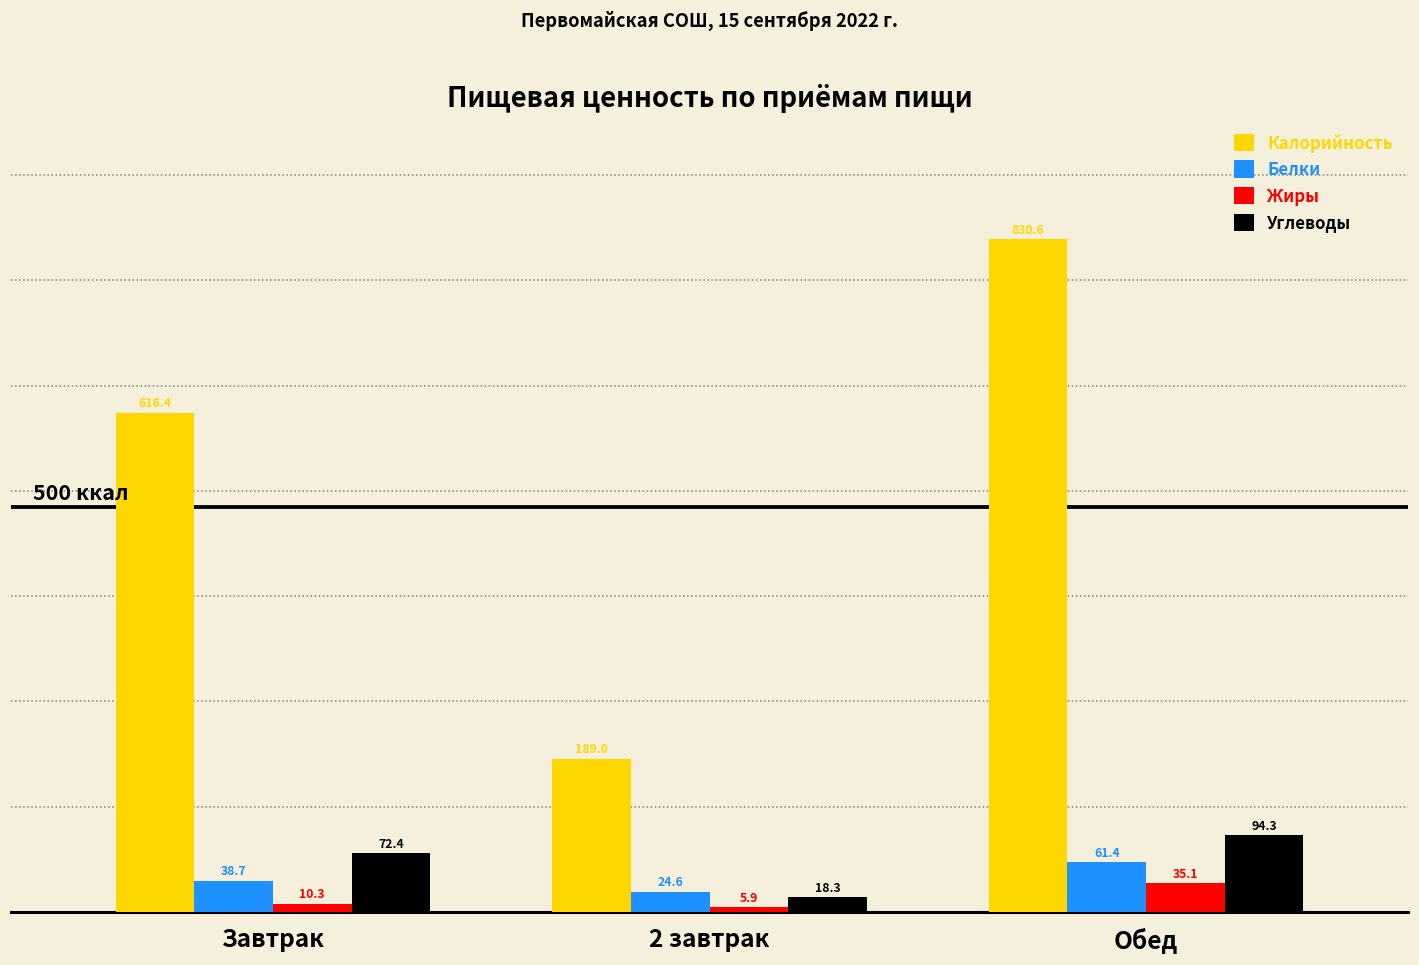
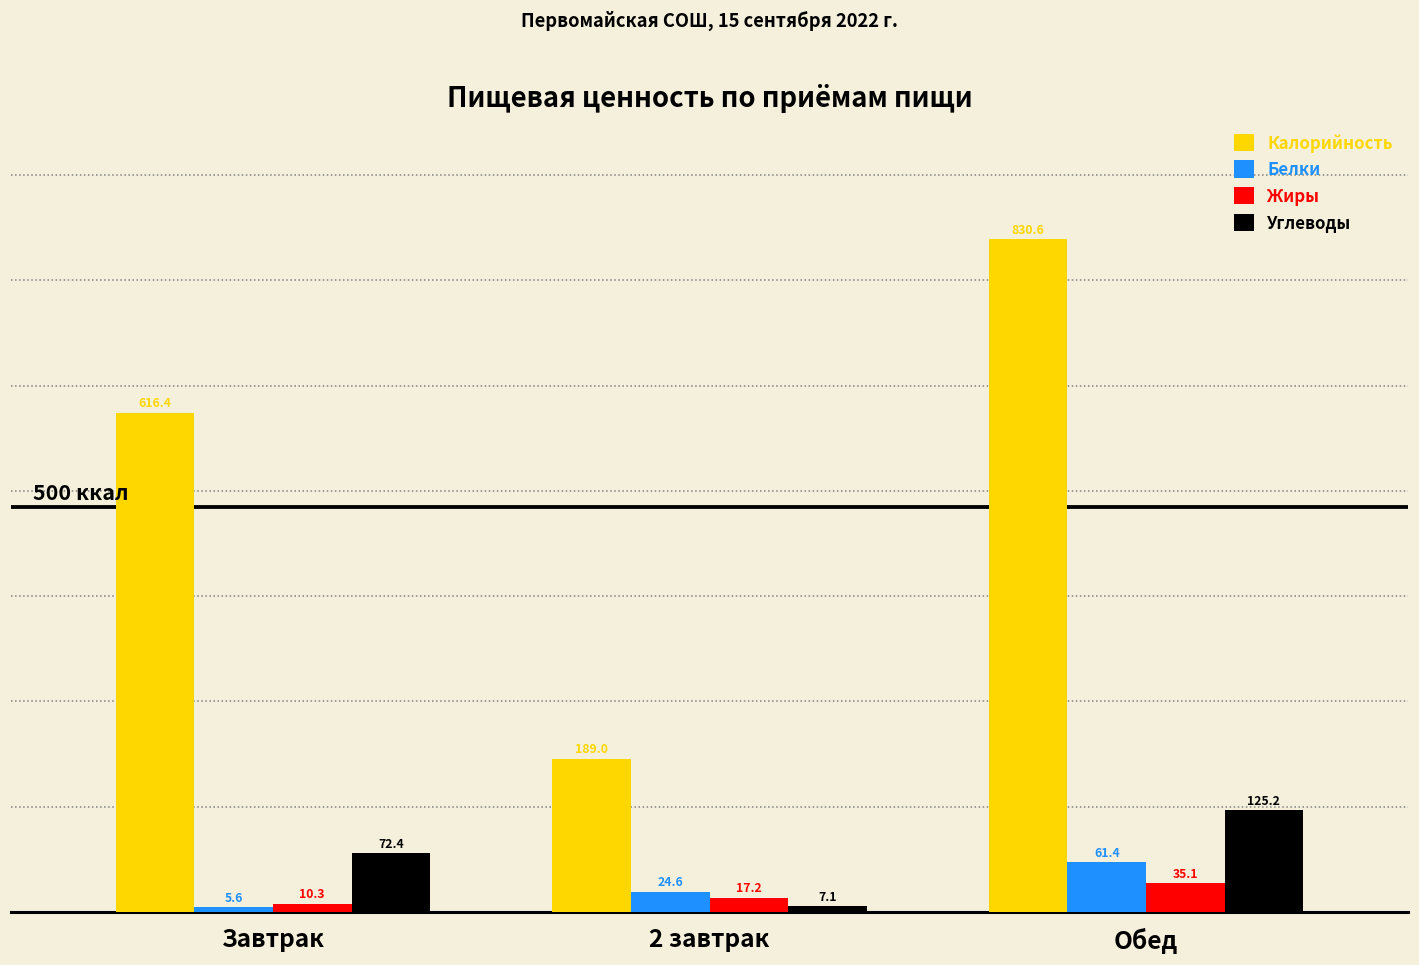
  {
    "Калорийность": {
      "Завтрак": 616.4,
      "2 завтрак": 189.0,
      "Обед": 830.6
    },
    "Белки": {
-     "Завтрак": 38.7,
+     "Завтрак": 5.6,
      "2 завтрак": 24.6,
      "Обед": 61.4
    },
    "Жиры": {
      "Завтрак": 10.3,
-     "2 завтрак": 5.9,
+     "2 завтрак": 17.2,
      "Обед": 35.1
    },
    "Углеводы": {
      "Завтрак": 72.4,
-     "2 завтрак": 18.3,
-     "Обед": 94.3
+     "2 завтрак": 7.1,
+     "Обед": 125.2
    }
  }
